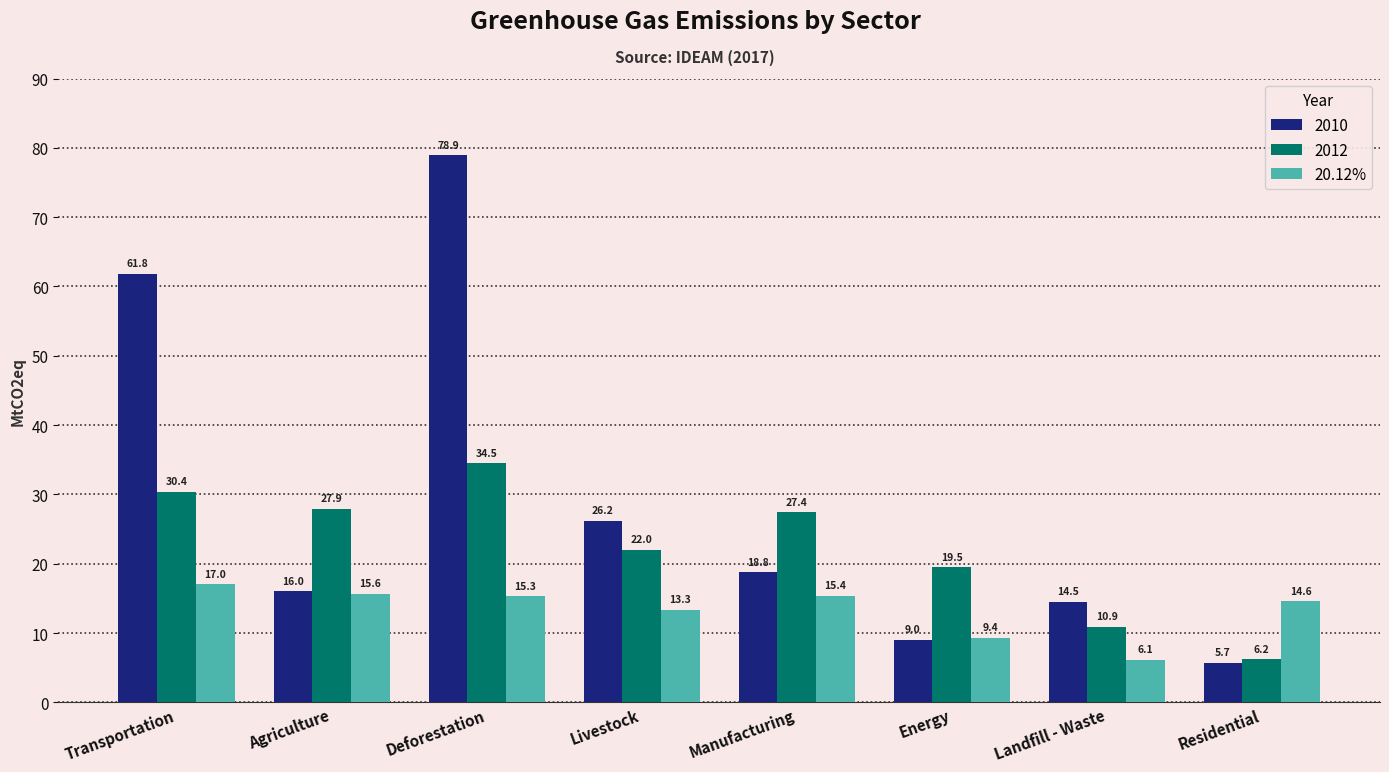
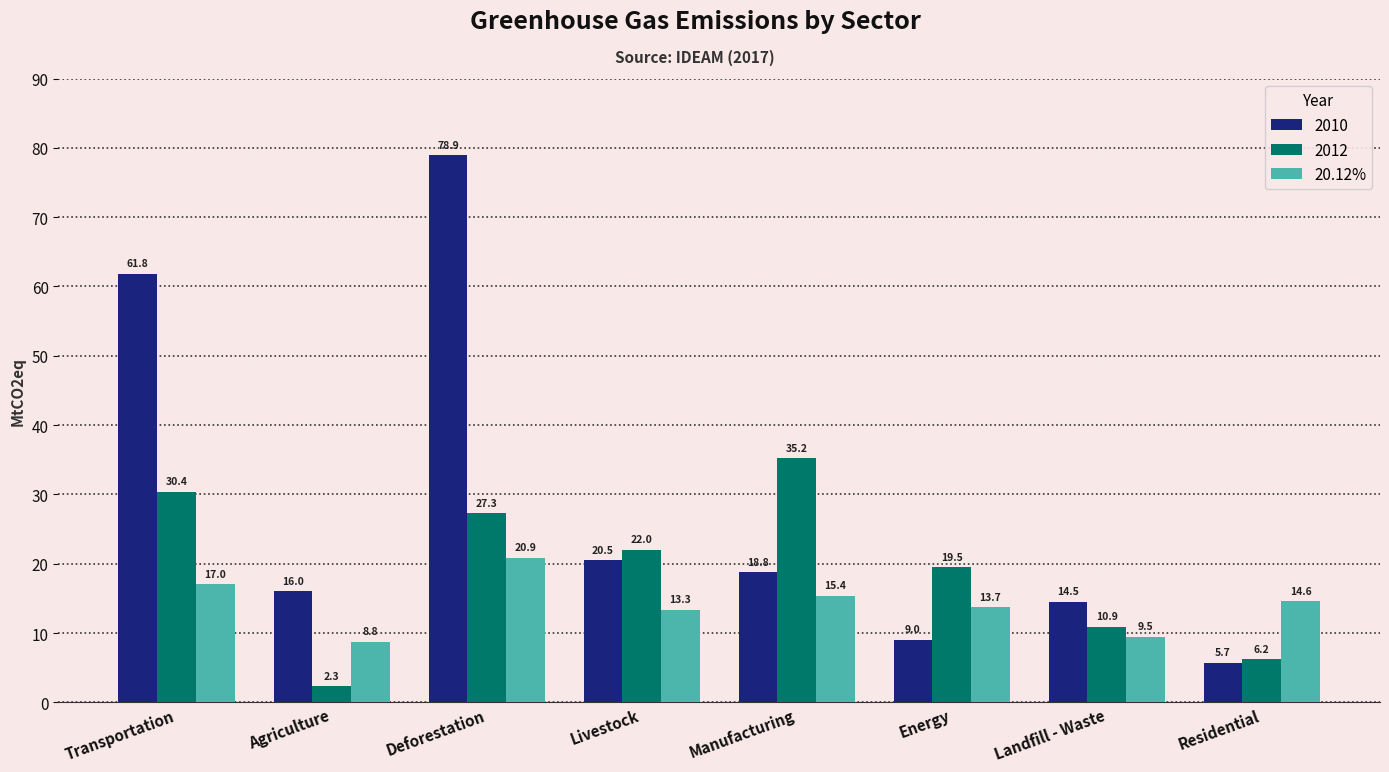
  {
    "2010": {
      "Transportation": 61.8,
      "Agriculture": 16.0,
      "Deforestation": 78.9,
-     "Livestock": 26.2,
+     "Livestock": 20.5,
      "Manufacturing": 18.8,
      "Energy": 9.0,
      "Landfill - Waste": 14.5,
      "Residential": 5.7
    },
    "2012": {
      "Transportation": 30.4,
-     "Agriculture": 27.9,
-     "Deforestation": 34.5,
+     "Agriculture": 2.3,
+     "Deforestation": 27.3,
      "Livestock": 22.0,
-     "Manufacturing": 27.4,
+     "Manufacturing": 35.2,
      "Energy": 19.5,
      "Landfill - Waste": 10.9,
      "Residential": 6.2
    },
    "20.12%": {
      "Transportation": 17.0,
-     "Agriculture": 15.6,
-     "Deforestation": 15.3,
+     "Agriculture": 8.8,
+     "Deforestation": 20.9,
      "Livestock": 13.3,
      "Manufacturing": 15.4,
-     "Energy": 9.4,
-     "Landfill - Waste": 6.1,
+     "Energy": 13.7,
+     "Landfill - Waste": 9.5,
      "Residential": 14.6
    }
  }
